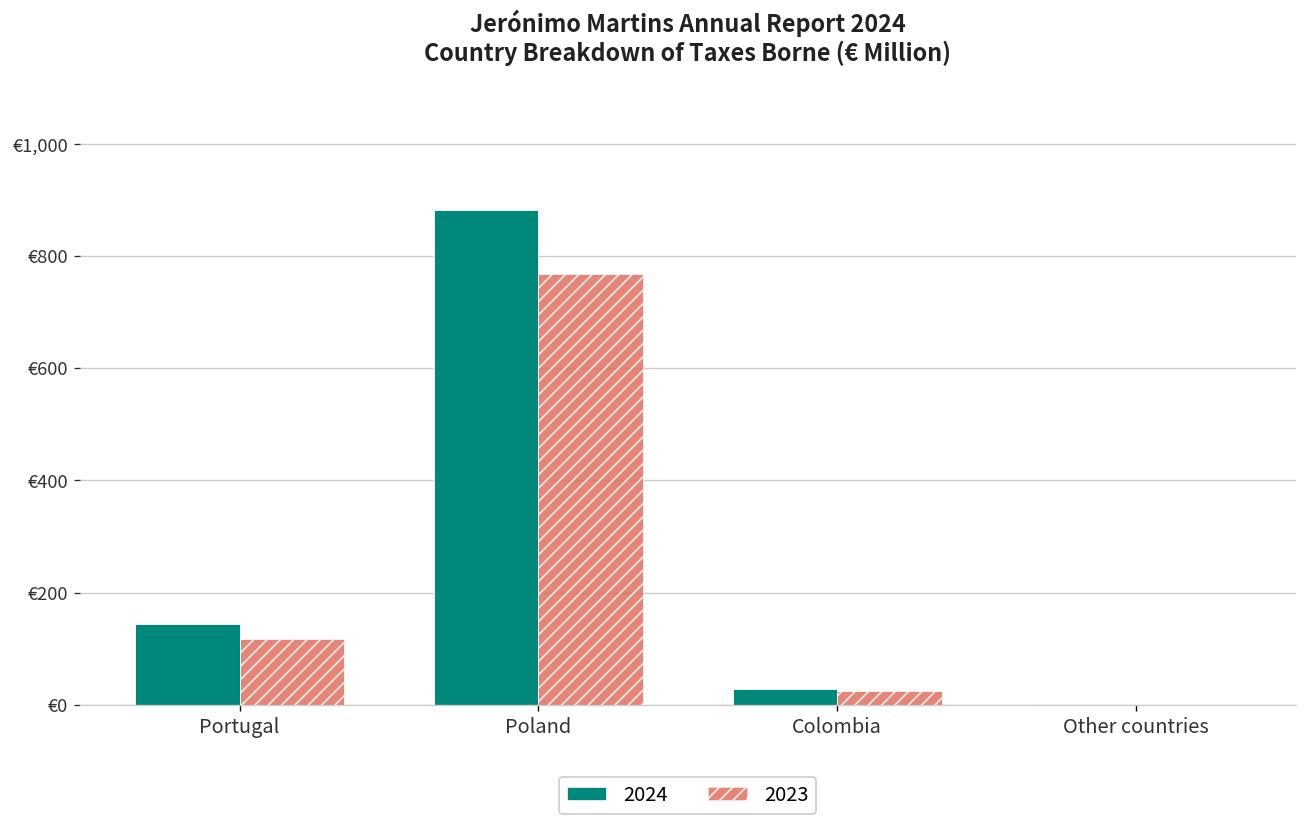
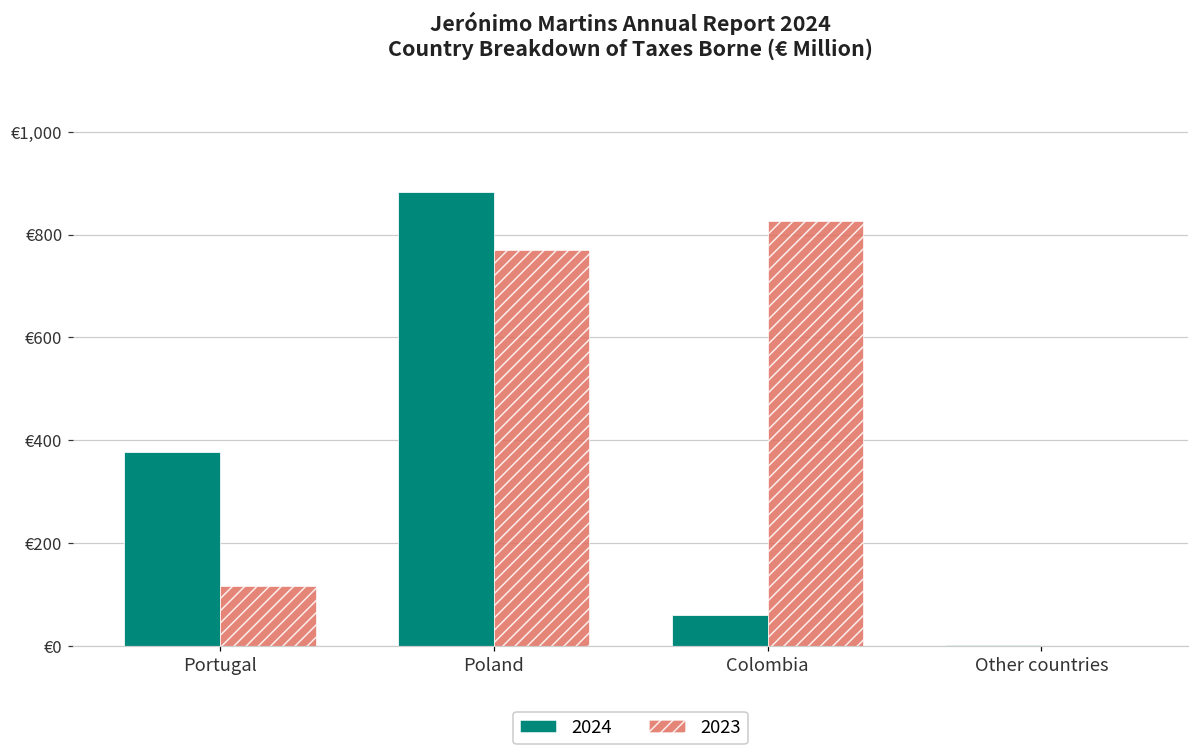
  {
    "2024": {
-     "Portugal": "€140",
+     "Portugal": "€380",
      "Poland": "€880",
-     "Colombia": "€30"
+     "Colombia": "€60"
    },
    "2023": {
      "Portugal": "€120",
      "Poland": "€770",
-     "Colombia": "€30",
+     "Colombia": "€830",
      "Other countries": "€0"
    }
  }
